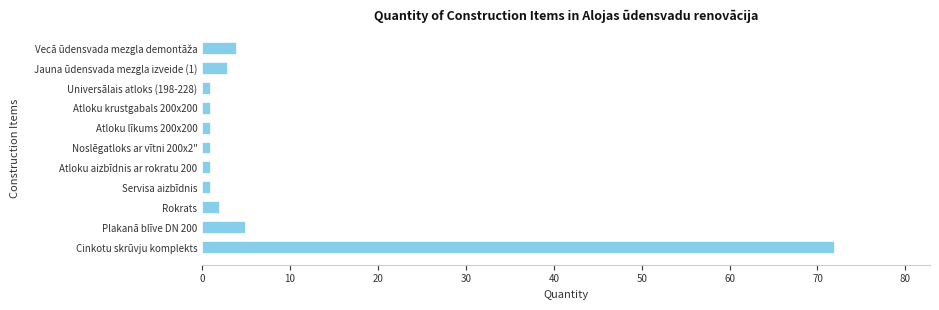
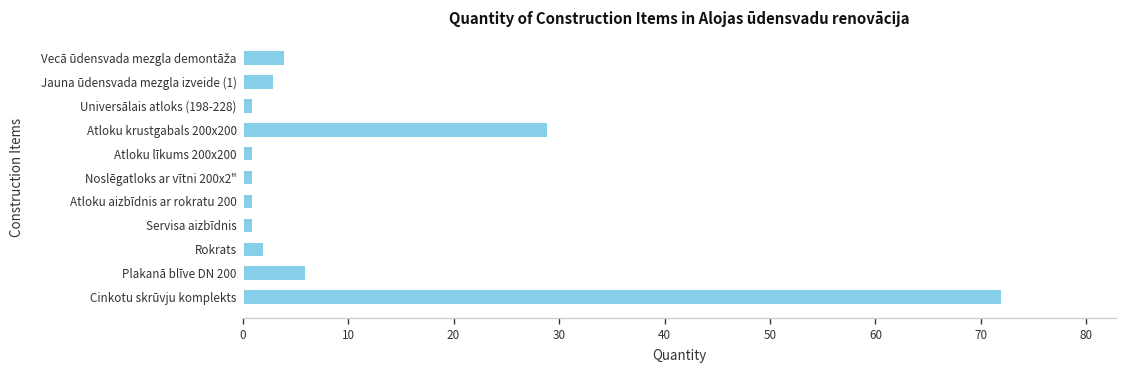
  {
    "Vecā ūdensvada mezgla demontāža": 4,
    "Jauna ūdensvada mezgla izveide (1)": 3,
    "Universālais atloks (198-228)": 1,
-   "Atloku krustgabals 200x200": 1,
+   "Atloku krustgabals 200x200": 29,
    "Atloku līkums 200x200": 1,
    "Noslēgatloks ar vītni 200x2\"": 1,
    "Atloku aizbīdnis ar rokratu 200": 1,
    "Servisa aizbīdnis": 1,
    "Rokrats": 2,
-   "Plakanā blīve DN 200": 5,
+   "Plakanā blīve DN 200": 6,
    "Cinkotu skrūvju komplekts": 72
  }
